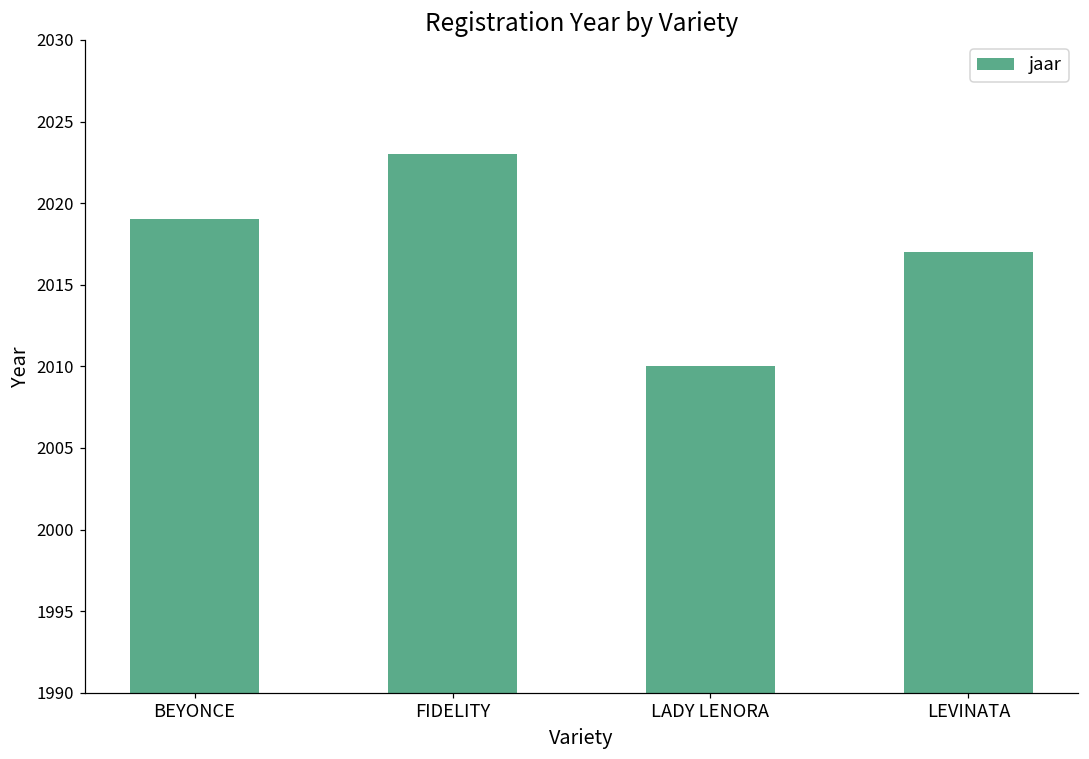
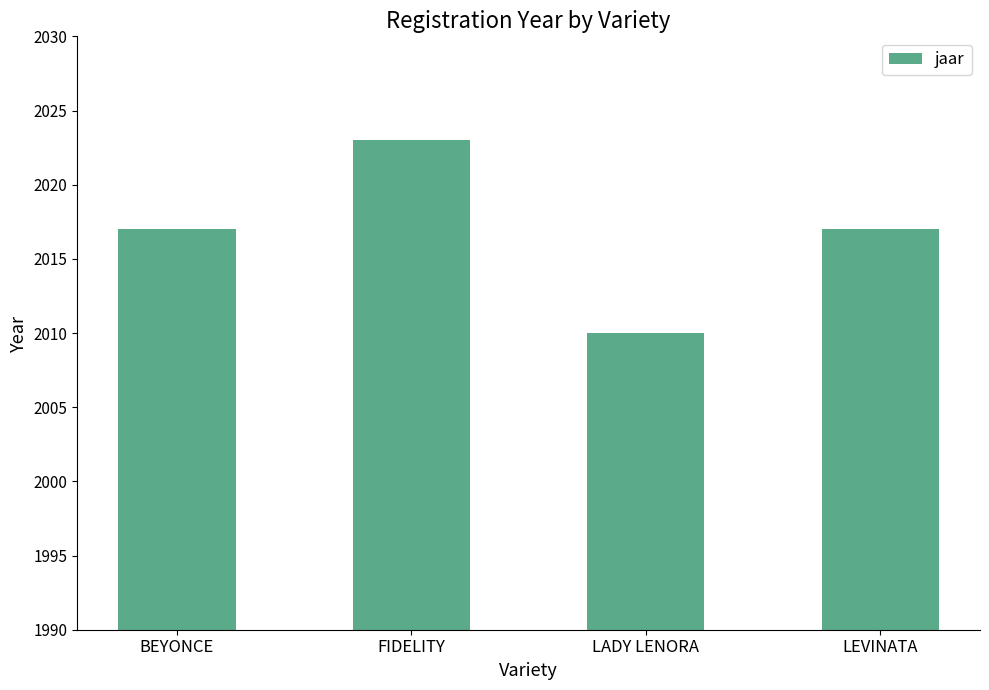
  {
-   "BEYONCE": 2019,
+   "BEYONCE": 2017,
    "FIDELITY": 2023,
    "LADY LENORA": 2010,
    "LEVINATA": 2017
  }
